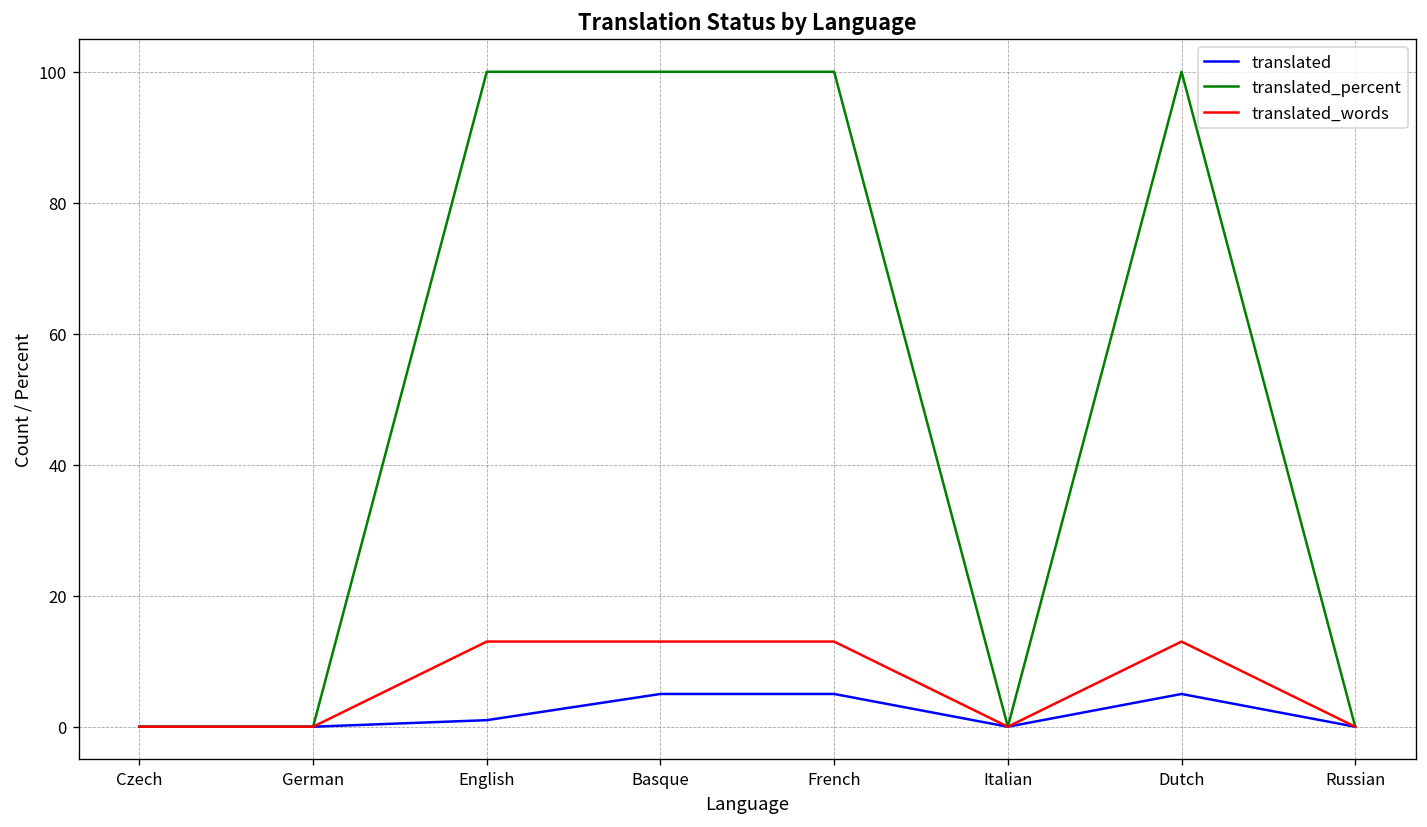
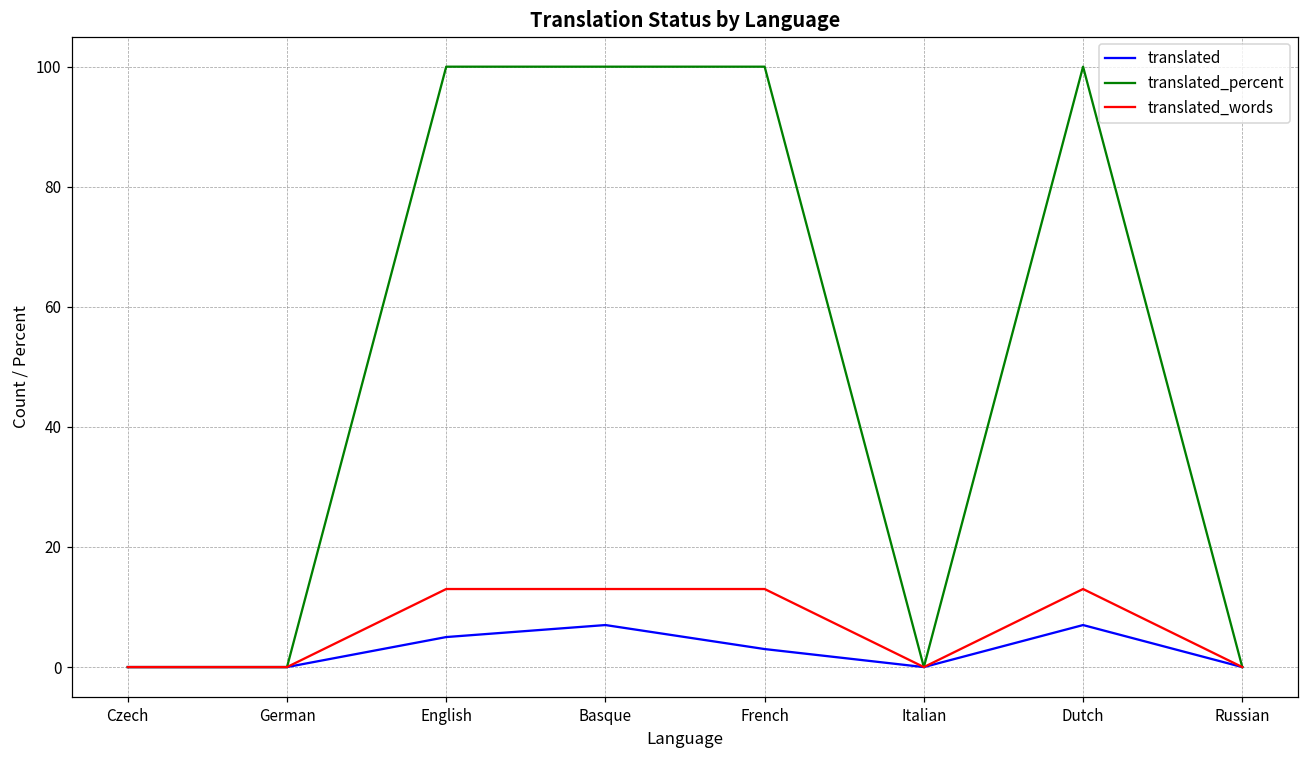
  {
    "translated": {
-     "English": 1,
-     "Basque": 5,
-     "French": 5,
-     "Dutch": 5
+     "English": 5,
+     "Basque": 7,
+     "French": 3,
+     "Dutch": 7
    },
    "translated_percent": {
      "English": 100,
      "Basque": 100,
      "French": 100,
      "Dutch": 100
    },
    "translated_words": {
      "English": 13,
      "Basque": 13,
      "French": 13,
      "Dutch": 13
    }
  }
